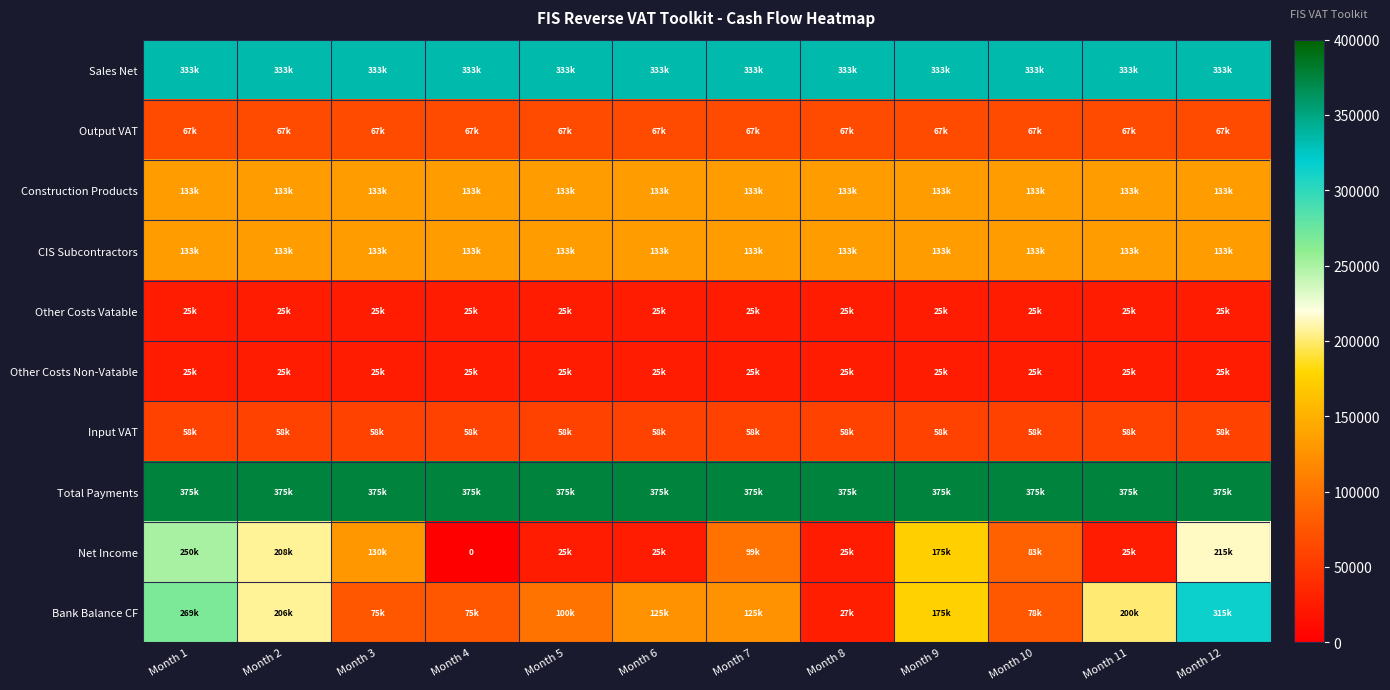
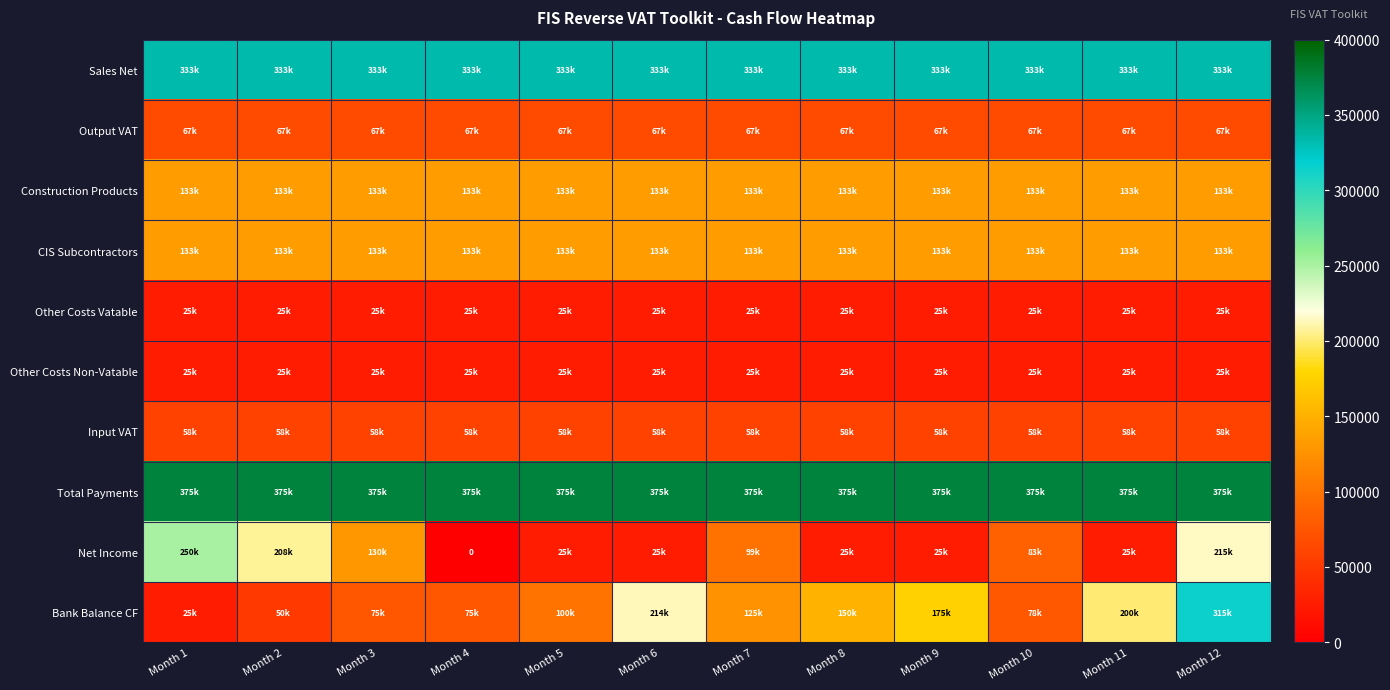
  {
    "Sales Net": {
      "Month 1": "333k",
      "Month 2": "333k",
      "Month 3": "333k",
      "Month 4": "333k",
      "Month 5": "333k",
      "Month 6": "333k",
      "Month 7": "333k",
      "Month 8": "333k",
      "Month 9": "333k",
      "Month 10": "333k",
      "Month 11": "333k",
      "Month 12": "333k"
    },
    "Output VAT": {
      "Month 1": "67k",
      "Month 2": "67k",
      "Month 3": "67k",
      "Month 4": "67k",
      "Month 5": "67k",
      "Month 6": "67k",
      "Month 7": "67k",
      "Month 8": "67k",
      "Month 9": "67k",
      "Month 10": "67k",
      "Month 11": "67k",
      "Month 12": "67k"
    },
    "Construction Products": {
      "Month 1": "133k",
      "Month 2": "133k",
      "Month 3": "133k",
      "Month 4": "133k",
      "Month 5": "133k",
      "Month 6": "133k",
      "Month 7": "133k",
      "Month 8": "133k",
      "Month 9": "133k",
      "Month 10": "133k",
      "Month 11": "133k",
      "Month 12": "133k"
    },
    "CIS Subcontractors": {
      "Month 1": "133k",
      "Month 2": "133k",
      "Month 3": "133k",
      "Month 4": "133k",
      "Month 5": "133k",
      "Month 6": "133k",
      "Month 7": "133k",
      "Month 8": "133k",
      "Month 9": "133k",
      "Month 10": "133k",
      "Month 11": "133k",
      "Month 12": "133k"
    },
    "Other Costs Vatable": {
      "Month 1": "25k",
      "Month 2": "25k",
      "Month 3": "25k",
      "Month 4": "25k",
      "Month 5": "25k",
      "Month 6": "25k",
      "Month 7": "25k",
      "Month 8": "25k",
      "Month 9": "25k",
      "Month 10": "25k",
      "Month 11": "25k",
      "Month 12": "25k"
    },
    "Other Costs Non-Vatable": {
      "Month 1": "25k",
      "Month 2": "25k",
      "Month 3": "25k",
      "Month 4": "25k",
      "Month 5": "25k",
      "Month 6": "25k",
      "Month 7": "25k",
      "Month 8": "25k",
      "Month 9": "25k",
      "Month 10": "25k",
      "Month 11": "25k",
      "Month 12": "25k"
    },
    "Input VAT": {
      "Month 1": "58k",
      "Month 2": "58k",
      "Month 3": "58k",
      "Month 4": "58k",
      "Month 5": "58k",
      "Month 6": "58k",
      "Month 7": "58k",
      "Month 8": "58k",
      "Month 9": "58k",
      "Month 10": "58k",
      "Month 11": "58k",
      "Month 12": "58k"
    },
    "Total Payments": {
      "Month 1": "375k",
      "Month 2": "375k",
      "Month 3": "375k",
      "Month 4": "375k",
      "Month 5": "375k",
      "Month 6": "375k",
      "Month 7": "375k",
      "Month 8": "375k",
      "Month 9": "375k",
      "Month 10": "375k",
      "Month 11": "375k",
      "Month 12": "375k"
    },
    "Net Income": {
      "Month 1": "250k",
      "Month 2": "208k",
      "Month 3": "130k",
      "Month 4": "0",
      "Month 5": "25k",
      "Month 6": "25k",
      "Month 7": "99k",
      "Month 8": "25k",
-     "Month 9": "175k",
+     "Month 9": "25k",
      "Month 10": "83k",
      "Month 11": "25k",
      "Month 12": "215k"
    },
    "Bank Balance CF": {
-     "Month 1": "269k",
-     "Month 2": "206k",
+     "Month 1": "25k",
+     "Month 2": "50k",
      "Month 3": "75k",
      "Month 4": "75k",
      "Month 5": "100k",
-     "Month 6": "125k",
+     "Month 6": "214k",
      "Month 7": "125k",
-     "Month 8": "27k",
+     "Month 8": "150k",
      "Month 9": "175k",
      "Month 10": "78k",
      "Month 11": "200k",
      "Month 12": "315k"
    }
  }
